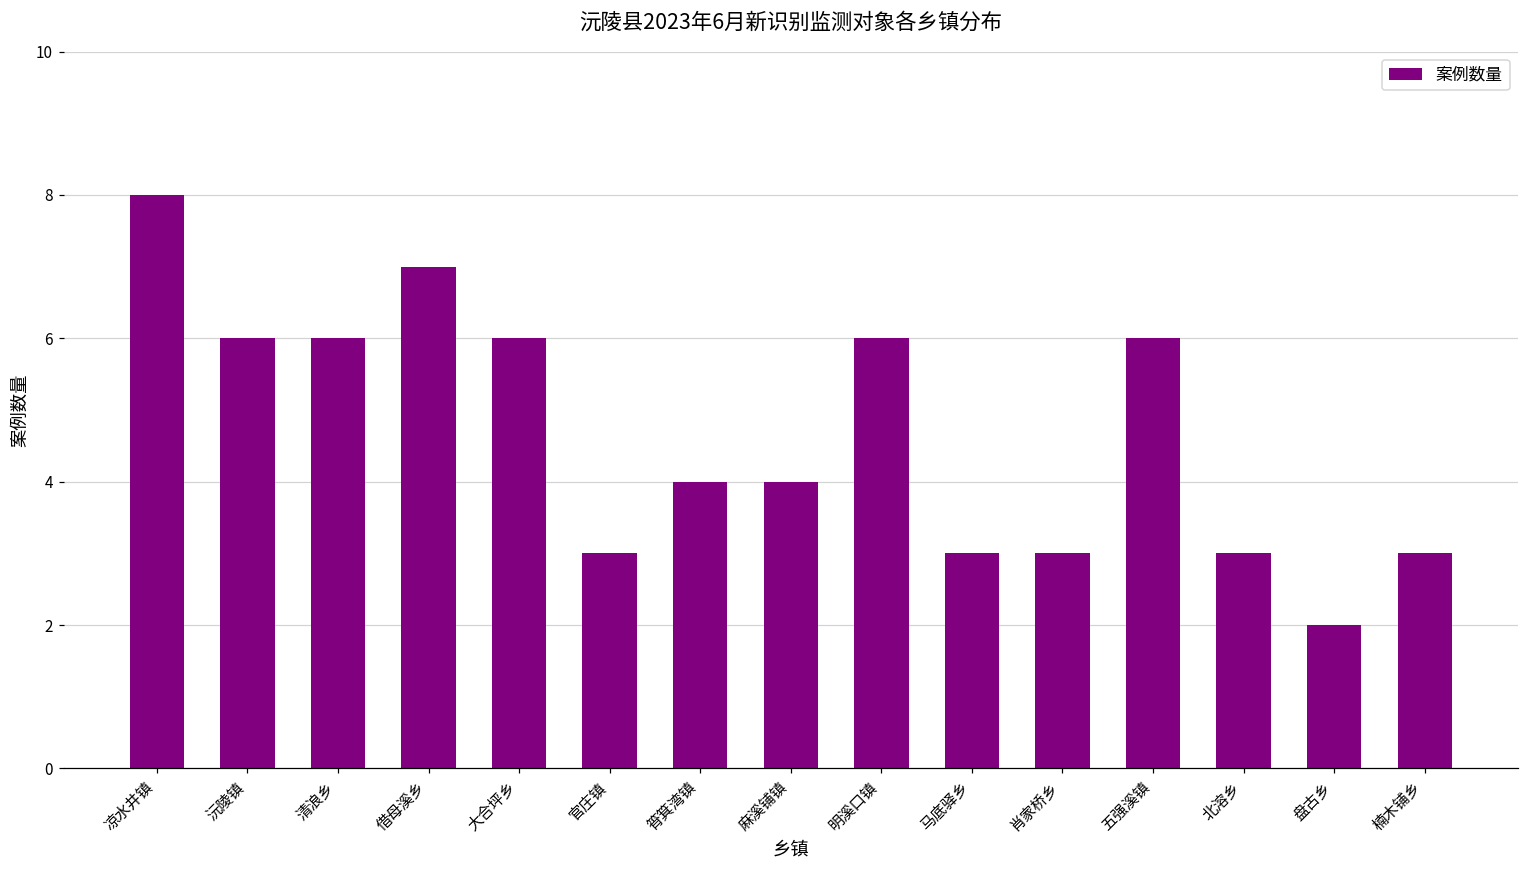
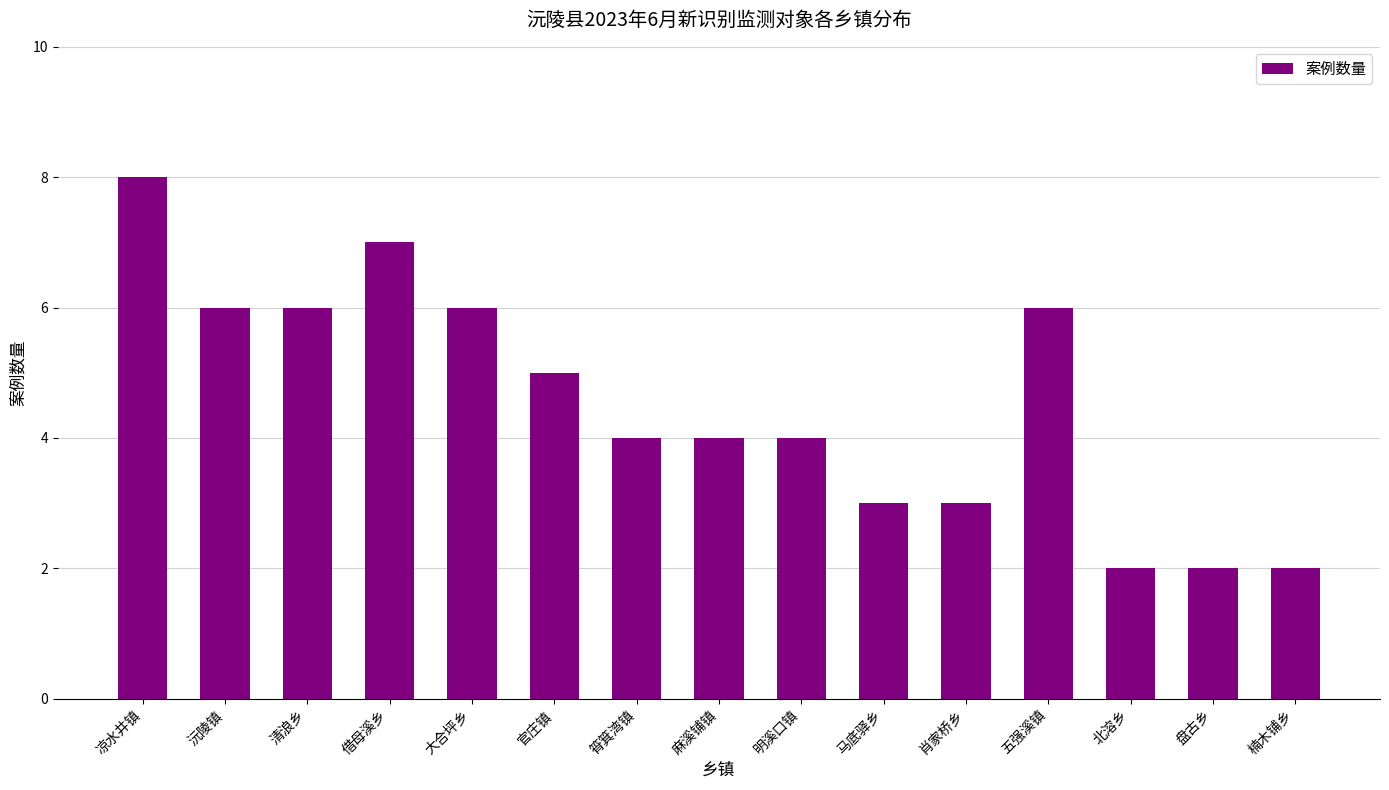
  {
    "凉水井镇": 8,
    "沅陵镇": 6,
    "清浪乡": 6,
    "借母溪乡": 7,
    "大合坪乡": 6,
-   "官庄镇": 3,
+   "官庄镇": 5,
    "筲箕湾镇": 4,
    "麻溪铺镇": 4,
-   "明溪口镇": 6,
+   "明溪口镇": 4,
    "马底驿乡": 3,
    "肖家桥乡": 3,
    "五强溪镇": 6,
-   "北溶乡": 3,
+   "北溶乡": 2,
    "盘古乡": 2,
-   "楠木铺乡": 3
+   "楠木铺乡": 2
  }
